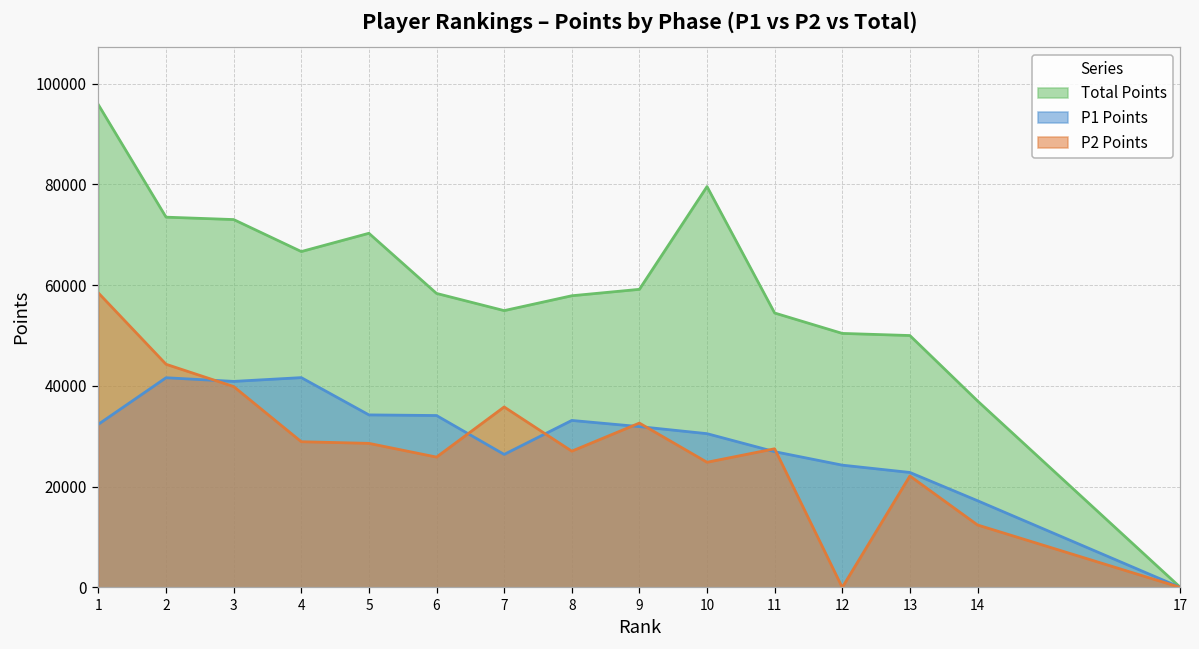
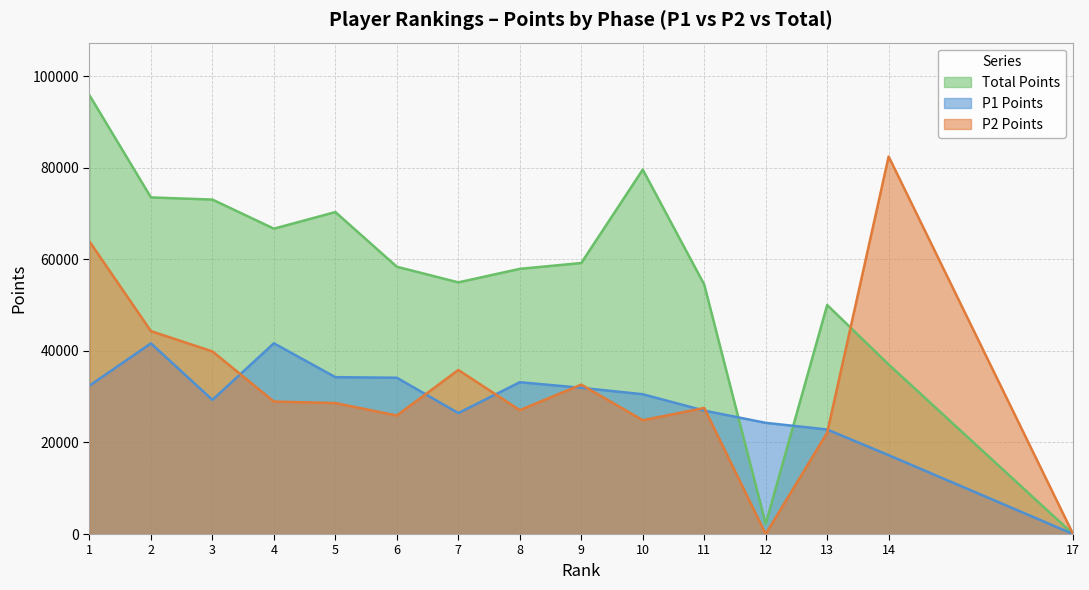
  {
    "Total Points": {
      "1": 96000,
      "2": 74000,
      "3": 73000,
      "4": 67000,
      "5": 70000,
      "6": 58000,
      "7": 55000,
      "8": 58000,
      "9": 59000,
      "10": 80000,
      "11": 54000,
-     "12": 50000,
+     "12": 2000,
      "13": 50000,
      "14": 37000
    },
    "P1 Points": {
      "1": 32000,
      "2": 42000,
-     "3": 41000,
+     "3": 29000,
      "4": 42000,
      "5": 34000,
      "6": 34000,
      "7": 26000,
      "8": 33000,
      "9": 32000,
      "10": 31000,
      "11": 27000,
      "12": 24000,
      "13": 23000,
      "14": 17000
    },
    "P2 Points": {
-     "1": 58000,
+     "1": 64000,
      "2": 44000,
      "3": 40000,
      "4": 29000,
      "5": 29000,
      "6": 26000,
      "7": 36000,
      "8": 27000,
      "9": 33000,
      "10": 25000,
      "11": 28000,
      "12": 0,
      "13": 22000,
-     "14": 12000
+     "14": 82000
    }
  }
